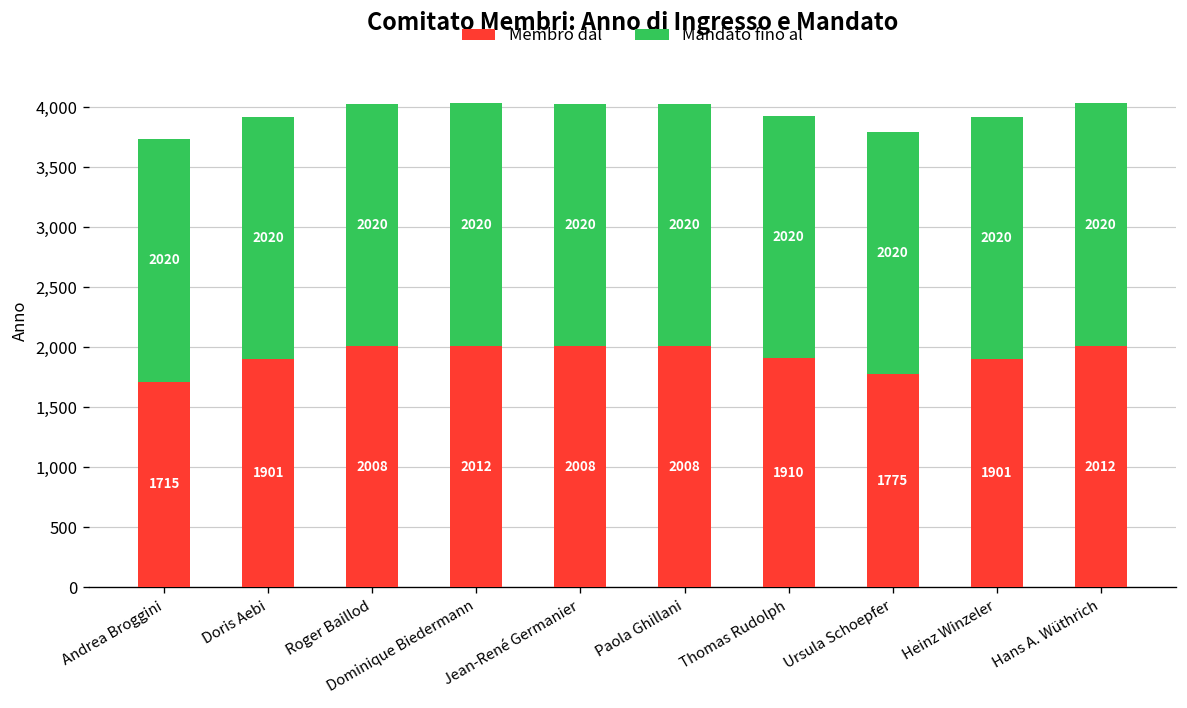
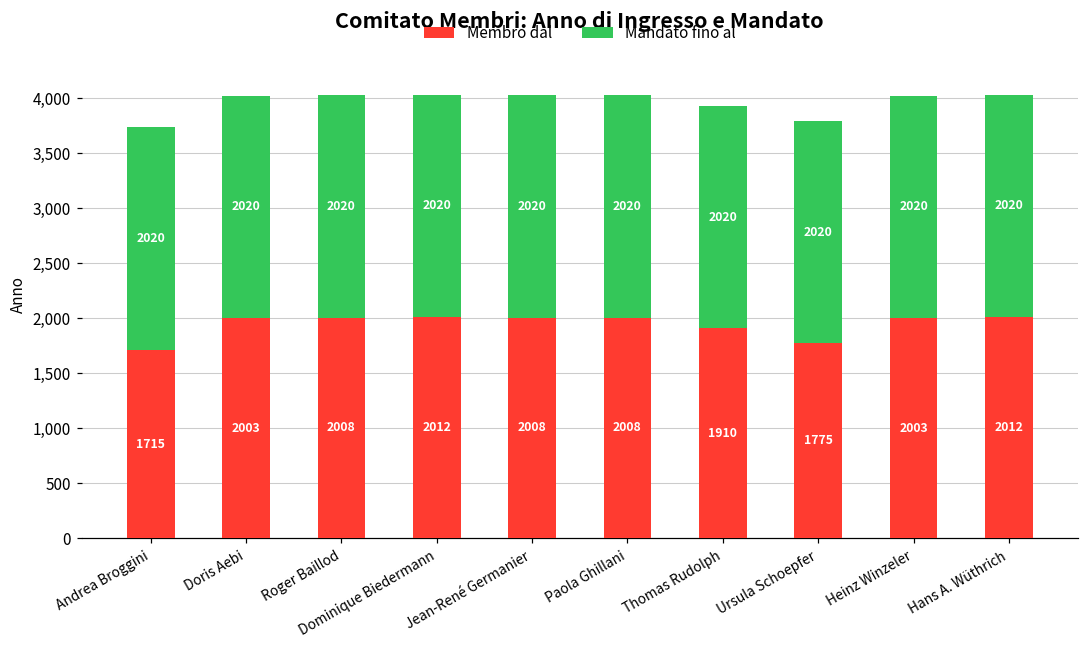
  {
    "Membro dal": {
      "Andrea Broggini": 1715,
-     "Doris Aebi": 1901,
+     "Doris Aebi": 2003,
      "Roger Baillod": 2008,
      "Dominique Biedermann": 2012,
      "Jean-René Germanier": 2008,
      "Paola Ghillani": 2008,
      "Thomas Rudolph": 1910,
      "Ursula Schoepfer": 1775,
-     "Heinz Winzeler": 1901,
+     "Heinz Winzeler": 2003,
      "Hans A. Wüthrich": 2012
    },
    "Mandato fino al": {
      "Andrea Broggini": 2020,
      "Doris Aebi": 2020,
      "Roger Baillod": 2020,
      "Dominique Biedermann": 2020,
      "Jean-René Germanier": 2020,
      "Paola Ghillani": 2020,
      "Thomas Rudolph": 2020,
      "Ursula Schoepfer": 2020,
      "Heinz Winzeler": 2020,
      "Hans A. Wüthrich": 2020
    }
  }
